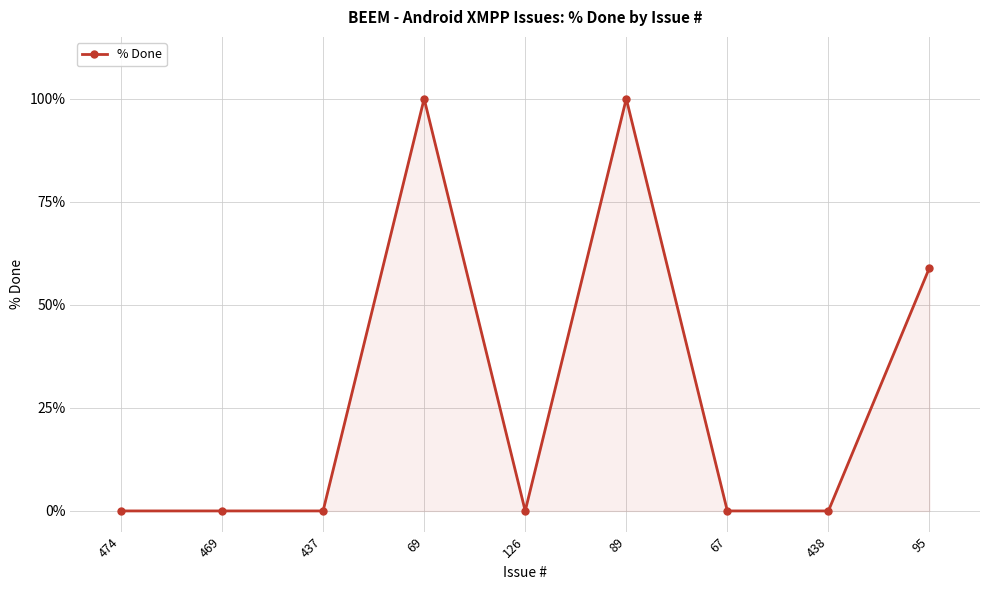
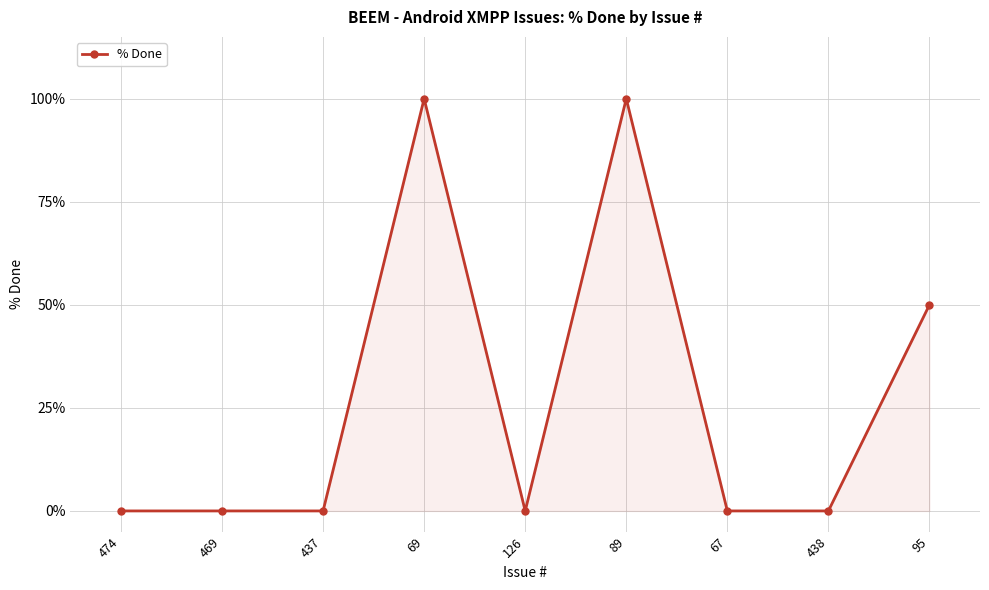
  {
    "474": "0%",
    "469": "0%",
    "437": "0%",
    "69": "100%",
    "126": "0%",
    "89": "100%",
    "67": "0%",
    "438": "0%",
-   "95": "59%"
+   "95": "50%"
  }
